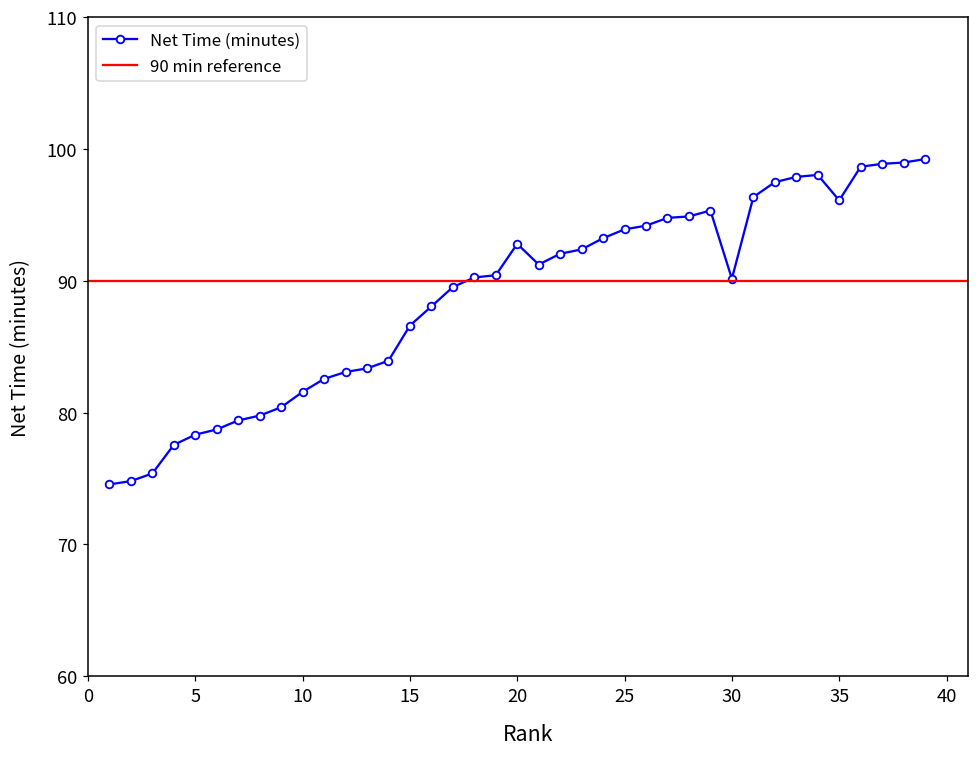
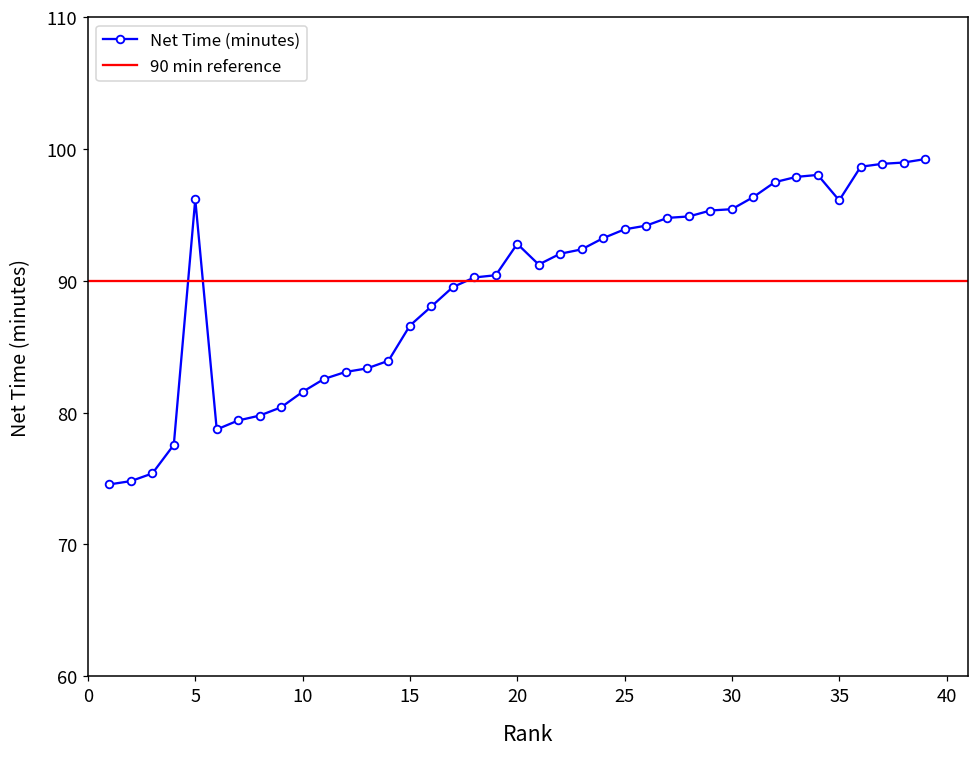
  {
-   "5": 78.3,
+   "5": 96.2,
    "10": 81.6,
    "15": 86.6,
    "20": 92.8,
    "25": 93.9,
-   "30": 90.2,
+   "30": 95.4,
    "35": 96.1
  }
